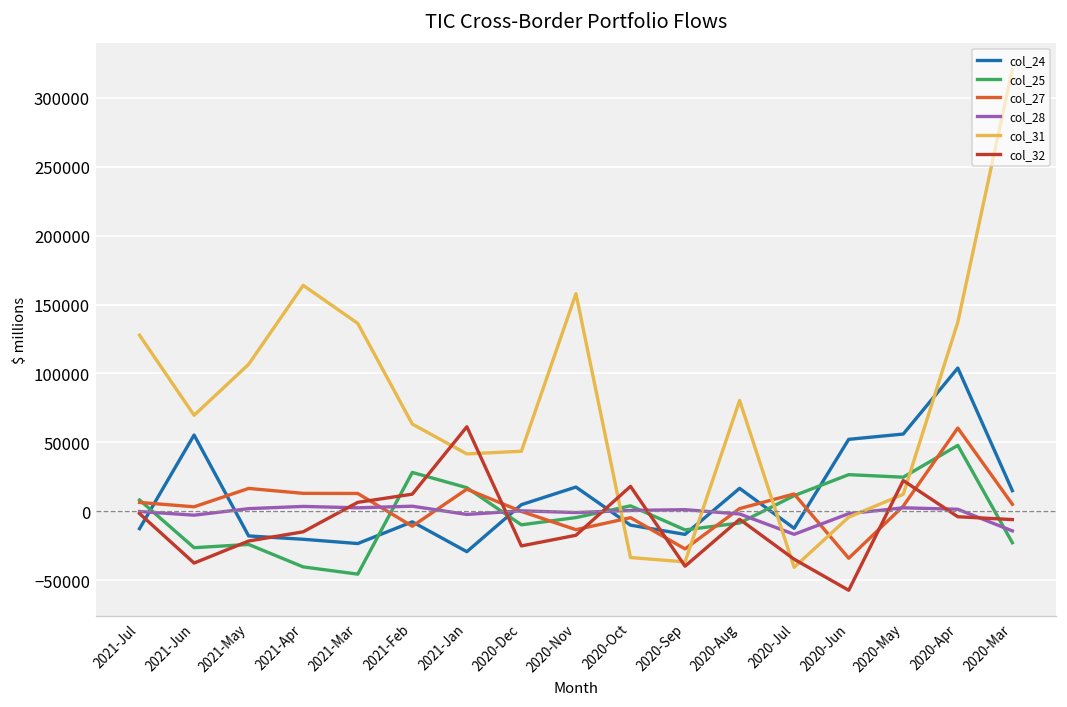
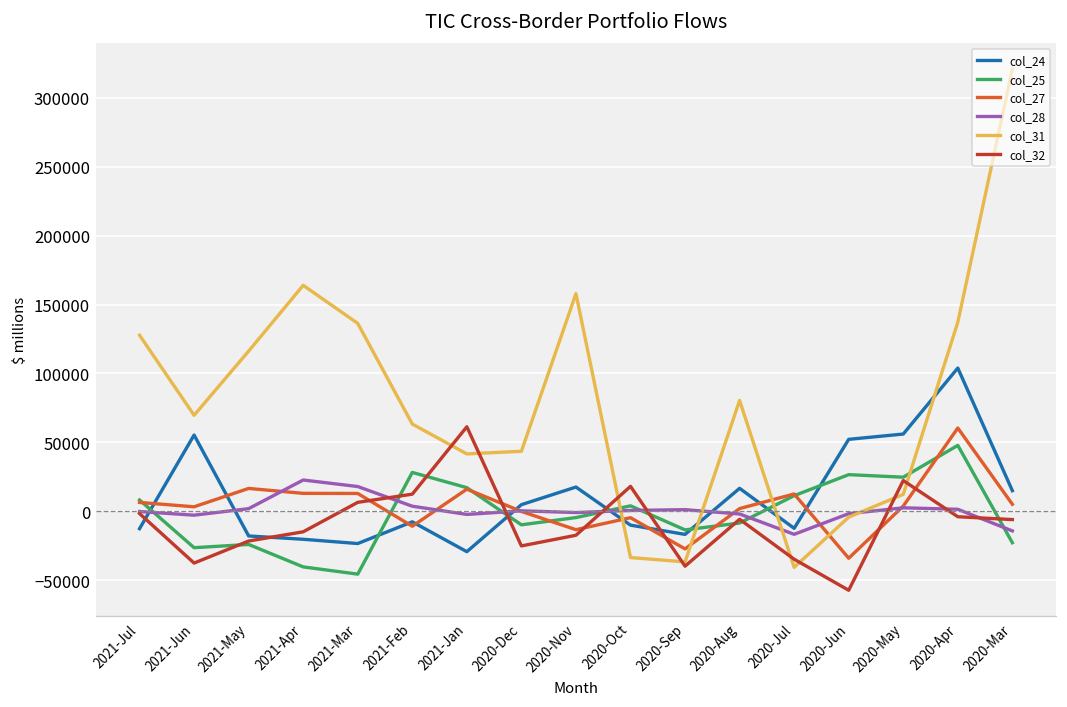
  {
    "col_24": {
      "2021-Jul": -13000,
      "2021-Jun": 55000,
      "2021-May": -18000,
      "2021-Apr": -20000,
      "2021-Mar": -23000,
      "2021-Feb": -8000,
      "2021-Jan": -29000,
      "2020-Dec": 5000,
      "2020-Nov": 18000,
      "2020-Oct": -10000,
      "2020-Sep": -17000,
      "2020-Aug": 17000,
      "2020-Jul": -12000,
      "2020-Jun": 52000,
      "2020-May": 56000,
      "2020-Apr": 104000,
      "2020-Mar": 15000
    },
    "col_25": {
      "2021-Jun": -26000,
      "2021-May": -24000,
      "2021-Apr": -40000,
      "2021-Mar": -46000,
      "2021-Feb": 28000,
      "2020-Dec": -10000,
      "2020-Nov": -5000,
      "2020-Oct": 4000,
      "2020-Sep": -14000,
      "2020-Aug": -9000,
      "2020-Jun": 27000,
      "2020-May": 25000,
      "2020-Apr": 48000,
      "2020-Mar": -23000
    },
    "col_28": {
      "2021-Jun": -3000,
      "2021-May": 2000,
-     "2021-Apr": 4000,
-     "2021-Mar": 2000,
+     "2021-Apr": 23000,
+     "2021-Mar": 18000,
      "2021-Feb": 4000,
      "2021-Jan": -2000,
      "2020-Nov": -1000,
      "2020-Oct": 1000,
      "2020-Sep": 1000,
      "2020-Aug": -2000,
      "2020-Jul": -17000,
      "2020-Jun": -2000,
      "2020-Apr": 1000,
      "2020-Mar": -14000
    },
    "col_31": {
      "2021-Jul": 128000,
      "2021-Jun": 70000,
-     "2021-May": 107000,
+     "2021-May": 116000,
      "2021-Apr": 164000,
      "2021-Mar": 136000,
      "2021-Feb": 63000,
      "2021-Jan": 42000,
      "2020-Dec": 44000,
      "2020-Nov": 158000,
      "2020-Oct": -34000,
      "2020-Sep": -37000,
      "2020-Aug": 80000,
      "2020-Jul": -41000,
      "2020-Jun": -4000,
      "2020-May": 12000,
      "2020-Apr": 137000
    }
  }
